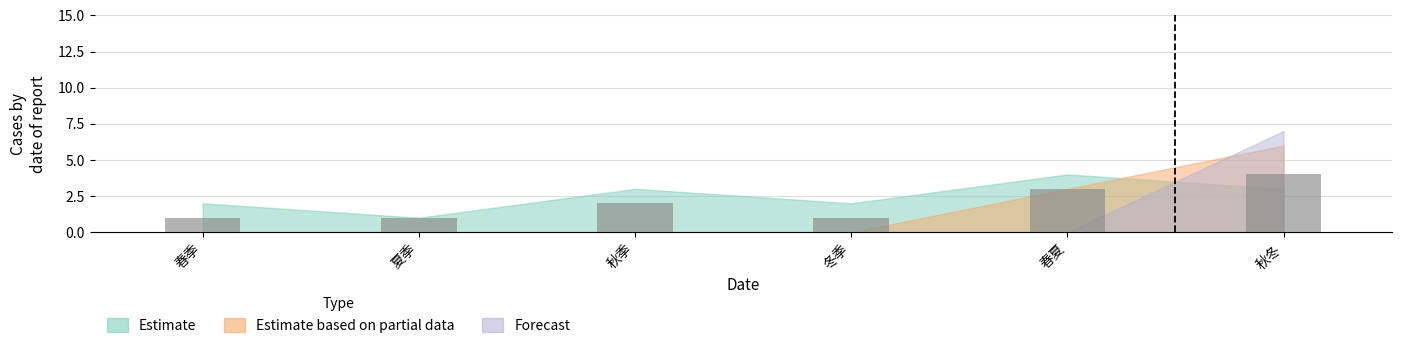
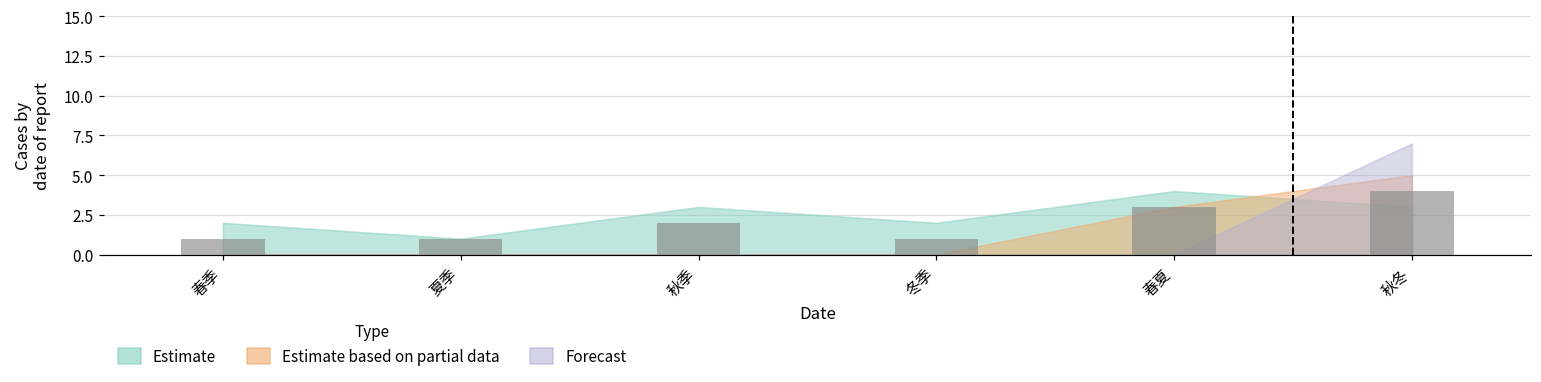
  {
    "Estimate based on partial data": {
      "春夏": 3,
-     "秋冬": 6
+     "秋冬": 5
    }
  }
